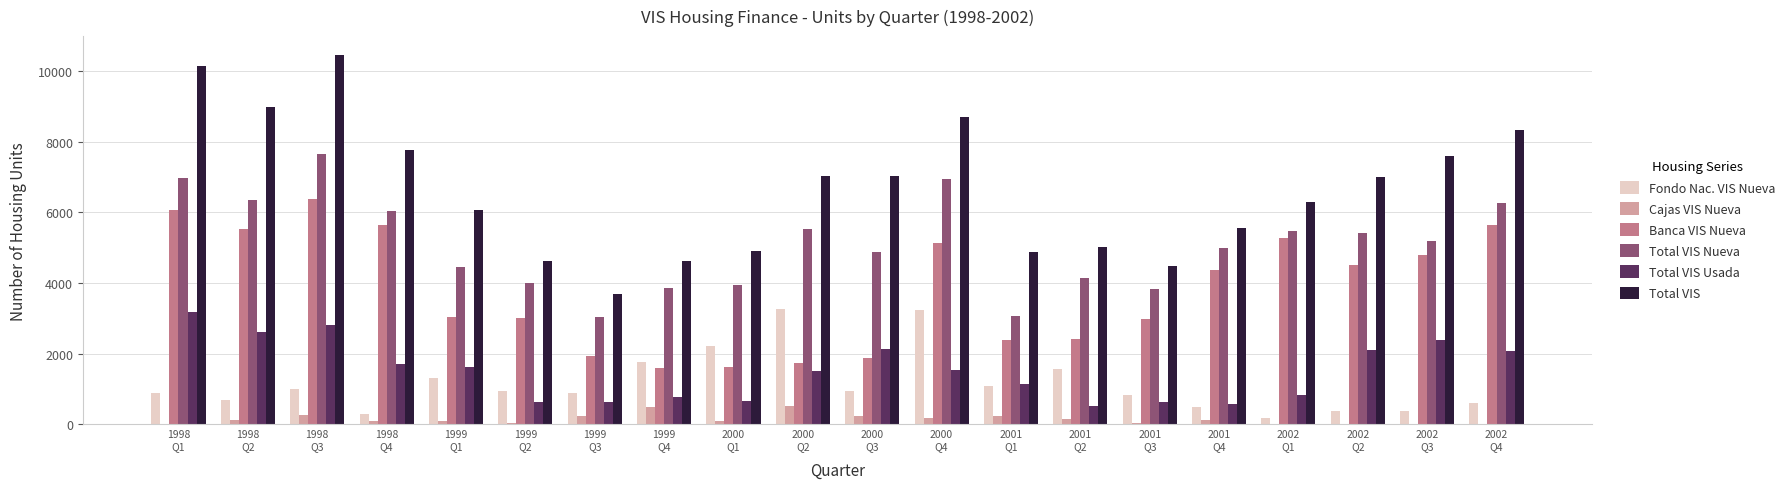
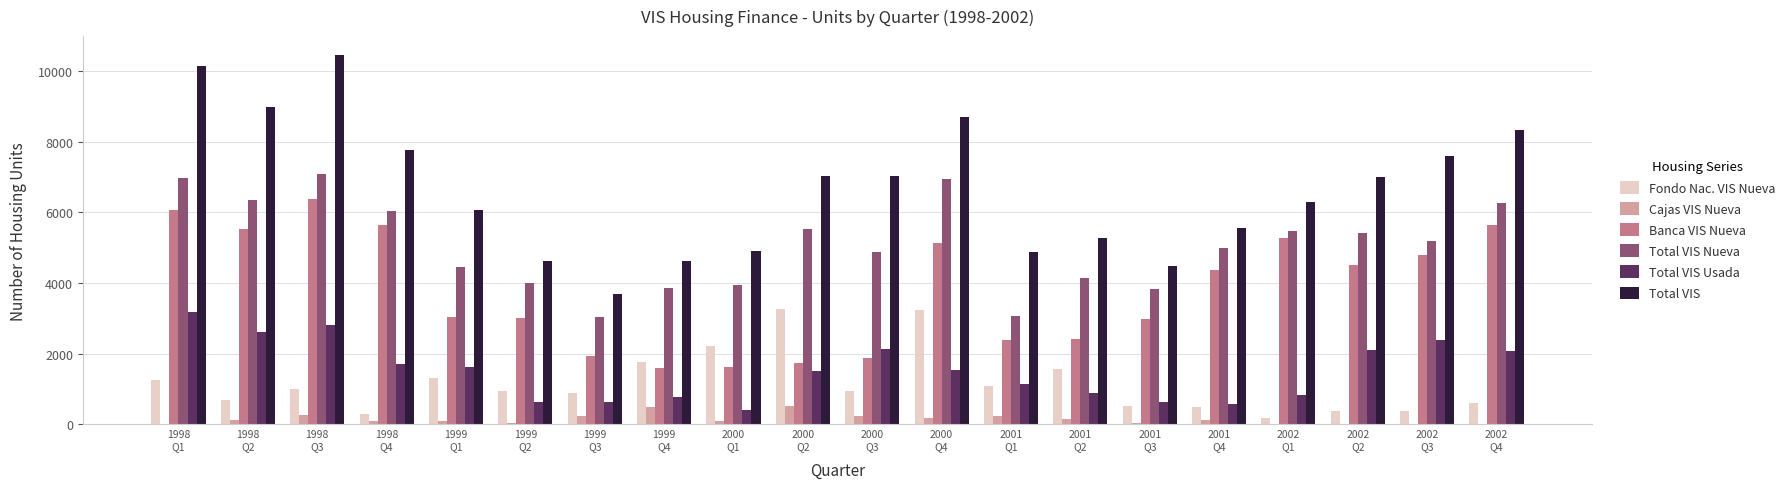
  {
    "Fondo Nac. VIS Nueva": {
-     "1998 Q1": 900,
+     "1998 Q1": 1300,
      "1998 Q2": 700,
      "1998 Q3": 1000,
      "1998 Q4": 300,
      "1999 Q1": 1300,
      "1999 Q2": 900,
      "1999 Q3": 900,
      "1999 Q4": 1800,
      "2000 Q1": 2200,
      "2000 Q2": 3300,
      "2000 Q3": 900,
      "2000 Q4": 3200,
      "2001 Q1": 1100,
      "2001 Q2": 1600,
-     "2001 Q3": 800,
+     "2001 Q3": 500,
      "2001 Q4": 500,
      "2002 Q1": 200,
      "2002 Q2": 400,
      "2002 Q3": 400,
      "2002 Q4": 600
    },
    "Total VIS Nueva": {
      "1998 Q1": 7000,
      "1998 Q2": 6400,
-     "1998 Q3": 7600,
+     "1998 Q3": 7100,
      "1998 Q4": 6000,
      "1999 Q1": 4400,
      "1999 Q2": 4000,
      "1999 Q3": 3100,
      "1999 Q4": 3800,
      "2000 Q1": 4000,
      "2000 Q2": 5500,
      "2000 Q3": 4900,
      "2000 Q4": 6900,
      "2001 Q1": 3100,
      "2001 Q2": 4100,
      "2001 Q3": 3800,
      "2001 Q4": 5000,
      "2002 Q1": 5500,
      "2002 Q2": 5400,
      "2002 Q3": 5200,
      "2002 Q4": 6300
    },
    "Total VIS Usada": {
      "1998 Q1": 3200,
      "1998 Q2": 2600,
      "1998 Q3": 2800,
      "1998 Q4": 1700,
      "1999 Q1": 1600,
      "1999 Q2": 600,
      "1999 Q3": 600,
      "1999 Q4": 800,
-     "2000 Q1": 700,
+     "2000 Q1": 400,
      "2000 Q2": 1500,
      "2000 Q3": 2100,
      "2000 Q4": 1500,
      "2001 Q1": 1100,
-     "2001 Q2": 500,
+     "2001 Q2": 900,
      "2001 Q3": 600,
      "2001 Q4": 600,
      "2002 Q1": 800,
      "2002 Q2": 2100,
      "2002 Q3": 2400,
      "2002 Q4": 2100
    },
    "Total VIS": {
      "1998 Q1": 10100,
      "1998 Q2": 9000,
      "1998 Q3": 10500,
      "1998 Q4": 7800,
      "1999 Q1": 6100,
      "1999 Q2": 4600,
      "1999 Q3": 3700,
      "1999 Q4": 4600,
      "2000 Q1": 4900,
      "2000 Q2": 7000,
      "2000 Q3": 7000,
      "2000 Q4": 8700,
      "2001 Q1": 4900,
-     "2001 Q2": 5000,
+     "2001 Q2": 5300,
      "2001 Q3": 4500,
      "2001 Q4": 5500,
      "2002 Q1": 6300,
      "2002 Q2": 7000,
      "2002 Q3": 7600,
      "2002 Q4": 8300
    }
  }
